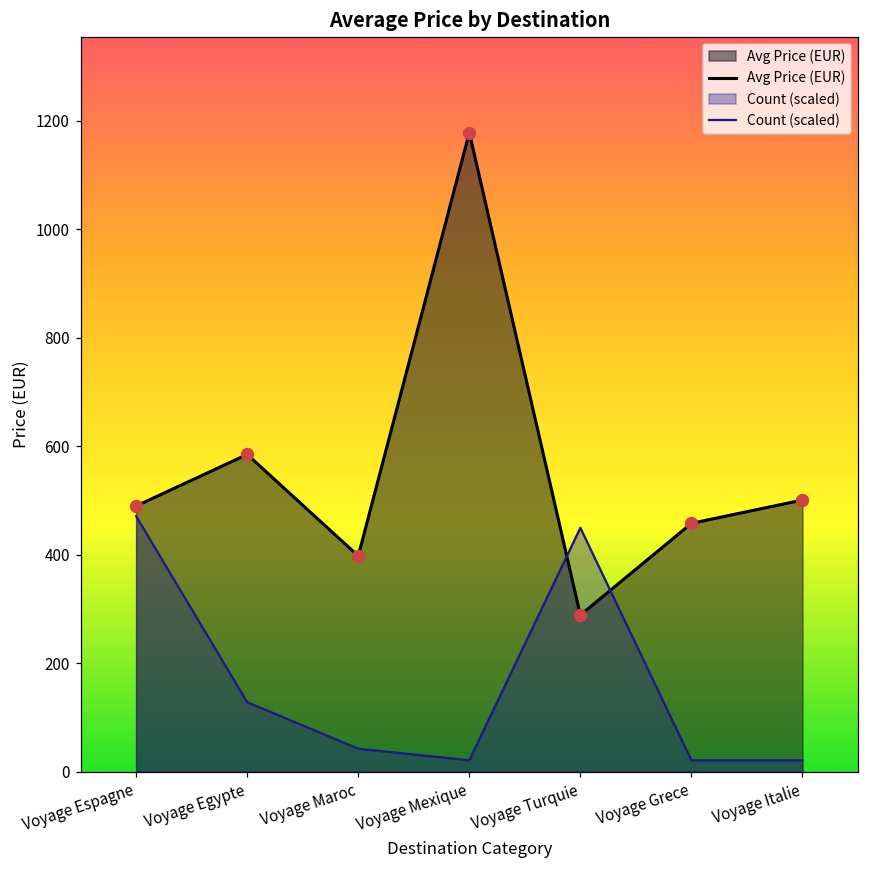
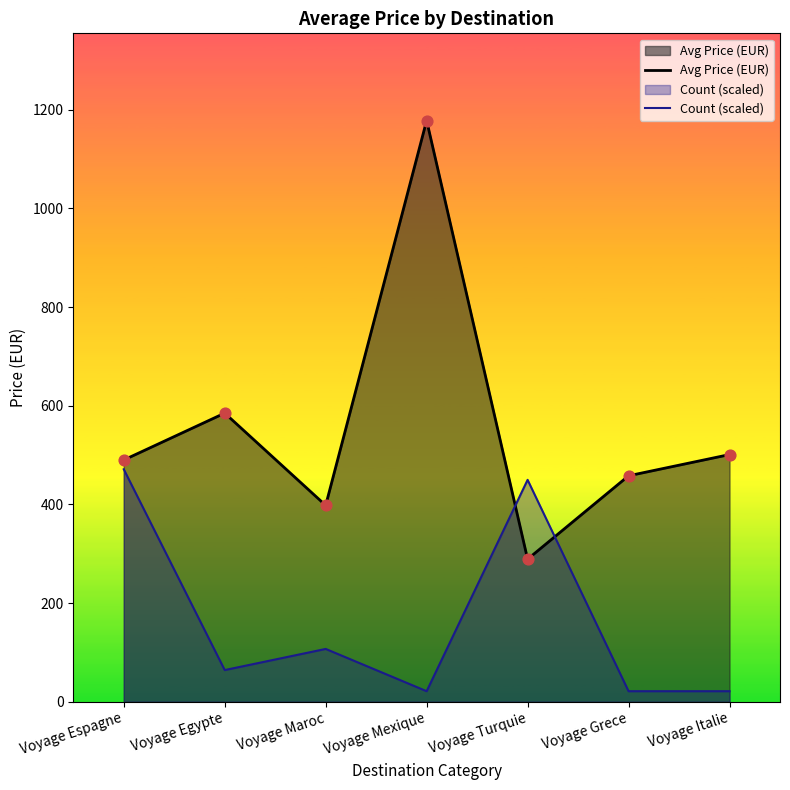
  {
    "Count (scaled)": {
      "Voyage Espagne": 470,
-     "Voyage Egypte": 130,
-     "Voyage Maroc": 40,
+     "Voyage Egypte": 60,
+     "Voyage Maroc": 110,
      "Voyage Mexique": 20,
      "Voyage Turquie": 450,
      "Voyage Grece": 20,
      "Voyage Italie": 20
    }
  }
